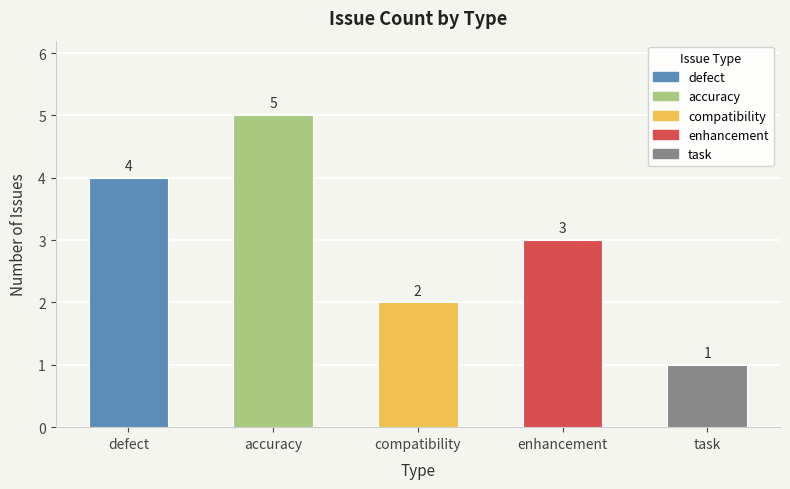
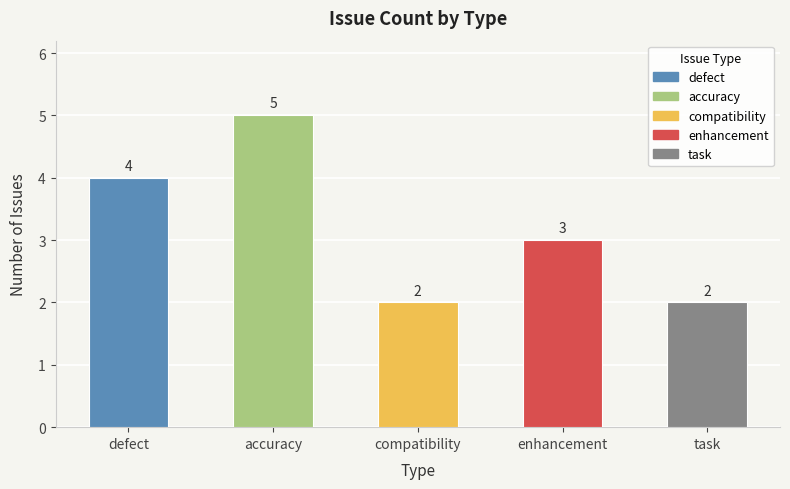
  {
    "defect": 4,
    "accuracy": 5,
    "compatibility": 2,
    "enhancement": 3,
-   "task": 1
+   "task": 2
  }
